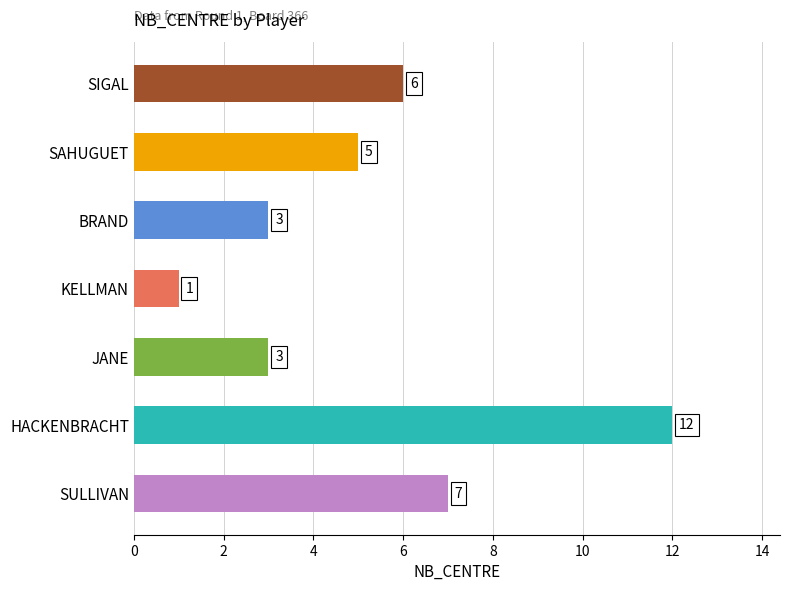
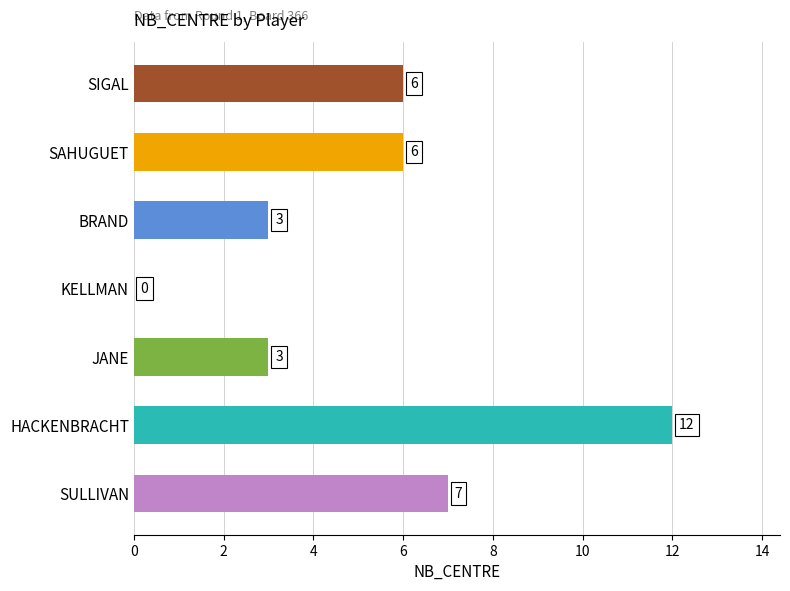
  {
-   "SAHUGUET": 5,
-   "KELLMAN": 1
+   "SAHUGUET": 6,
+   "KELLMAN": 0
  }
